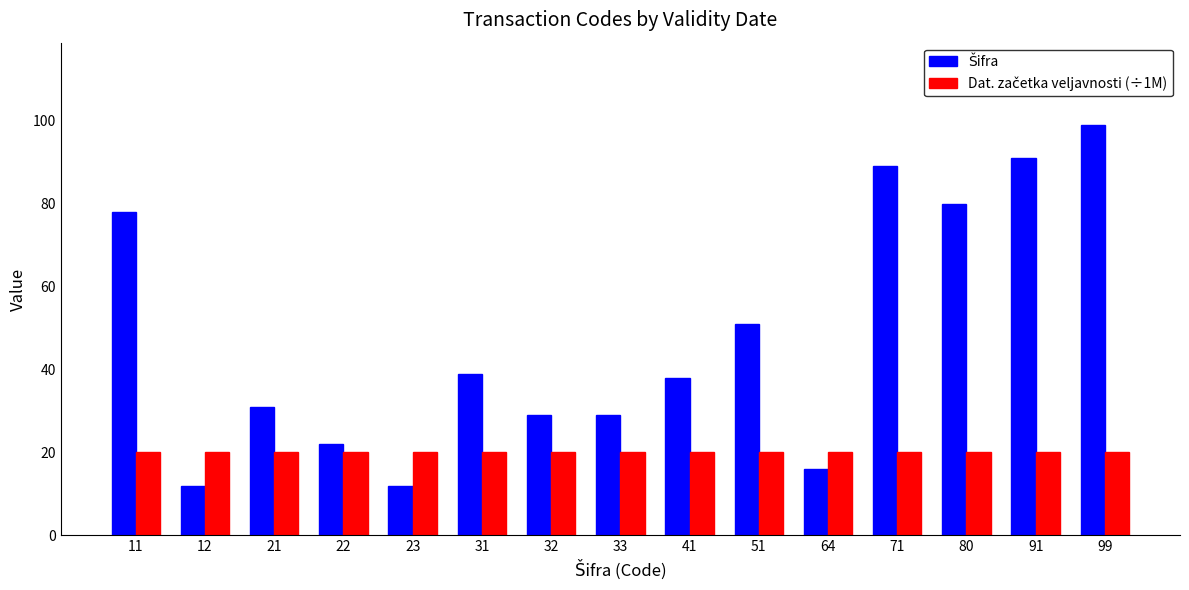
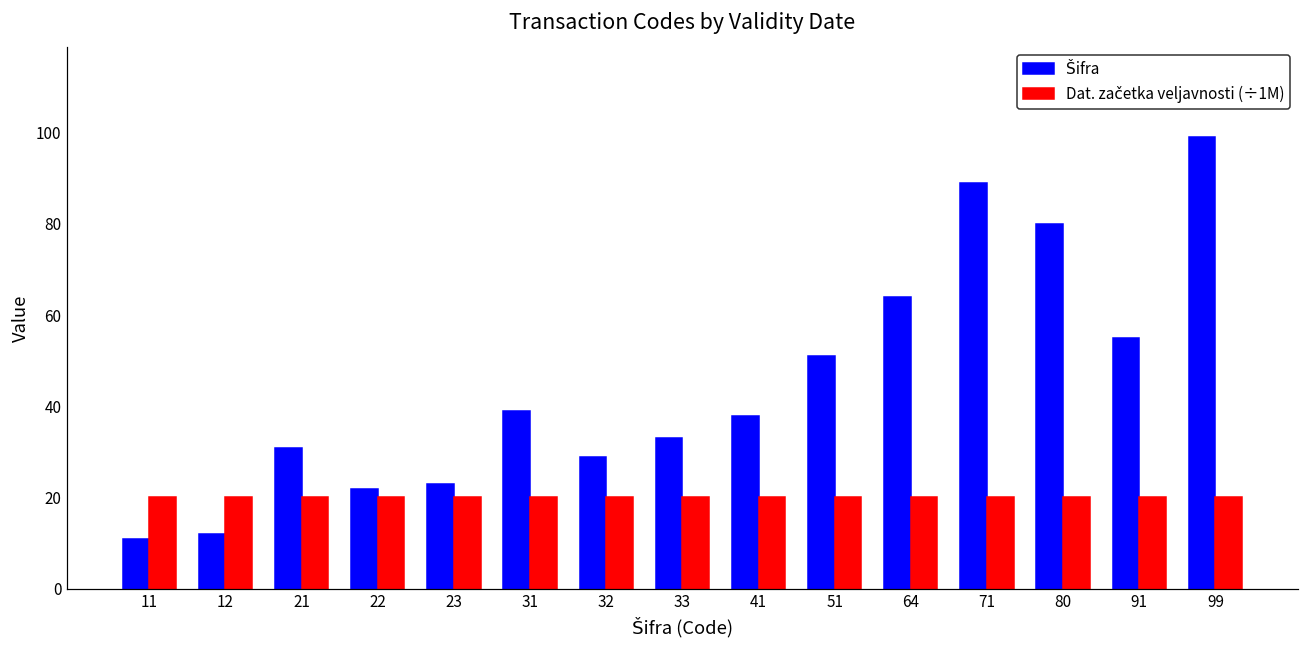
  {
    "Šifra": {
-     "11": 78,
+     "11": 11,
      "12": 12,
      "21": 31,
      "22": 22,
-     "23": 12,
+     "23": 23,
      "31": 39,
      "32": 29,
-     "33": 29,
+     "33": 33,
      "41": 38,
      "51": 51,
-     "64": 16,
+     "64": 64,
      "71": 89,
      "80": 80,
-     "91": 91,
+     "91": 55,
      "99": 99
    },
    "Dat. začetka veljavnosti (÷1M)": {
      "11": 20,
      "12": 20,
      "21": 20,
      "22": 20,
      "23": 20,
      "31": 20,
      "32": 20,
      "33": 20,
      "41": 20,
      "51": 20,
      "64": 20,
      "71": 20,
      "80": 20,
      "91": 20,
      "99": 20
    }
  }
